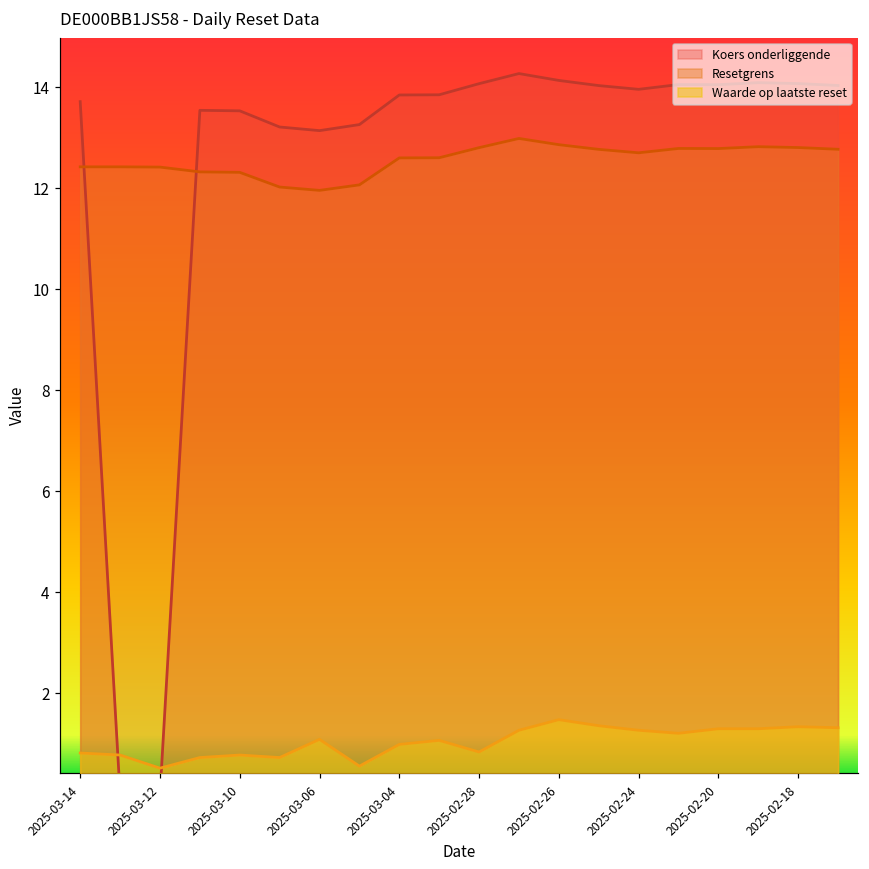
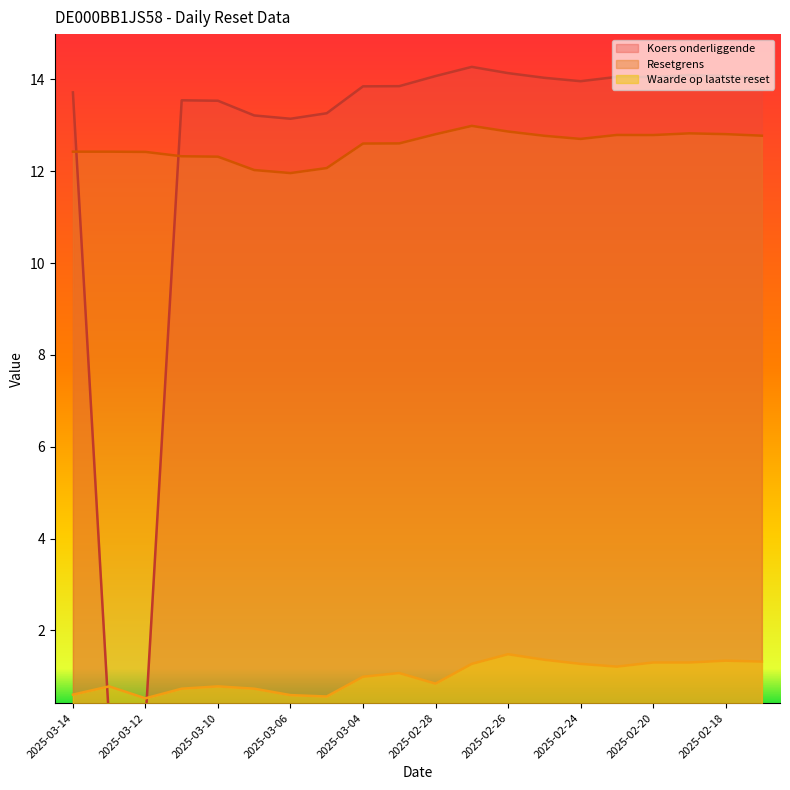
  {
    "Waarde op laatste reset": {
-     "2025-03-14": 0.8,
+     "2025-03-14": 0.6,
      "2025-03-12": 0.5,
      "2025-03-10": 0.8,
-     "2025-03-06": 1.1,
+     "2025-03-06": 0.6,
      "2025-03-04": 1.0,
      "2025-02-28": 0.8,
      "2025-02-26": 1.5,
      "2025-02-24": 1.3,
      "2025-02-20": 1.3,
      "2025-02-18": 1.3
    }
  }
